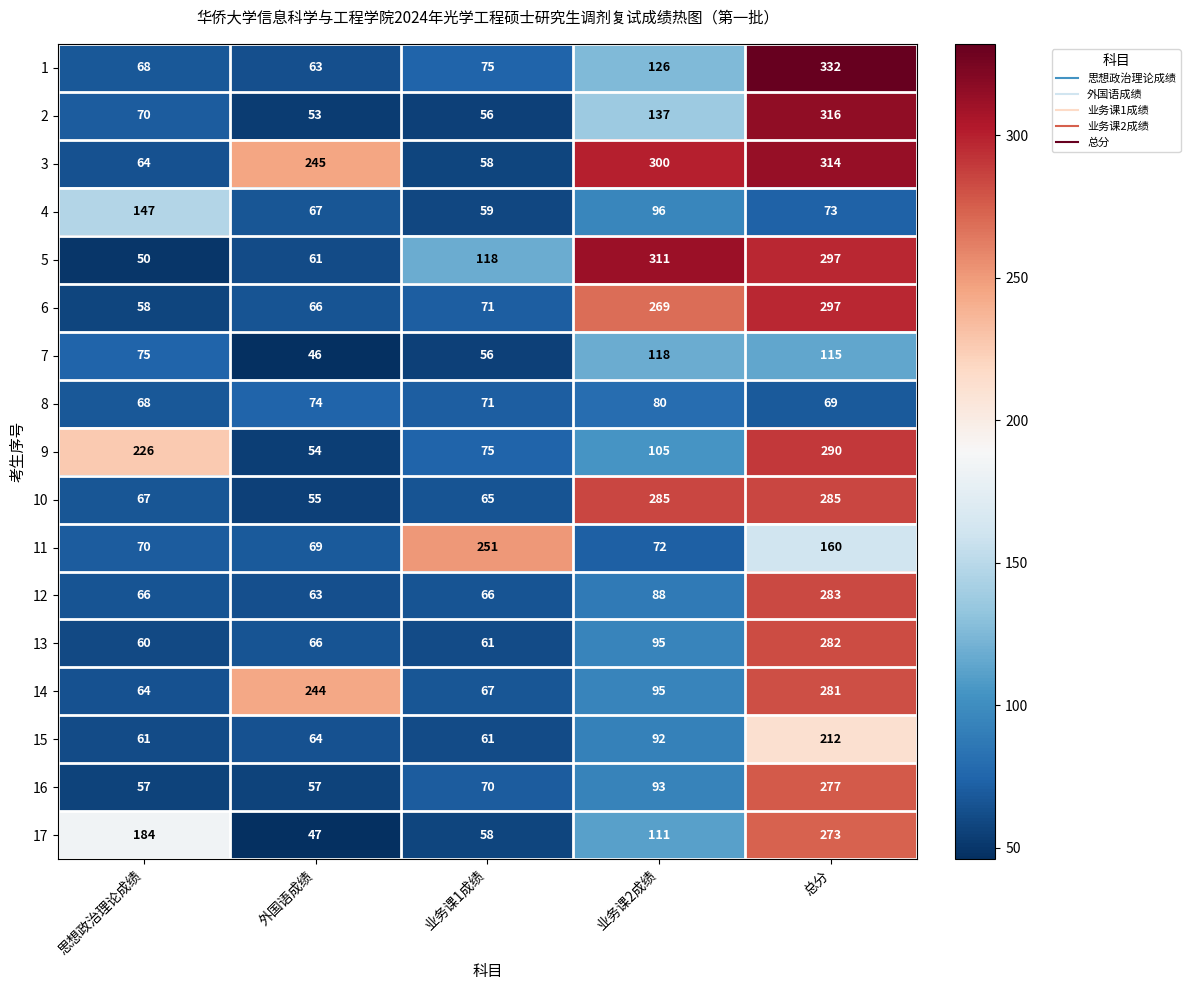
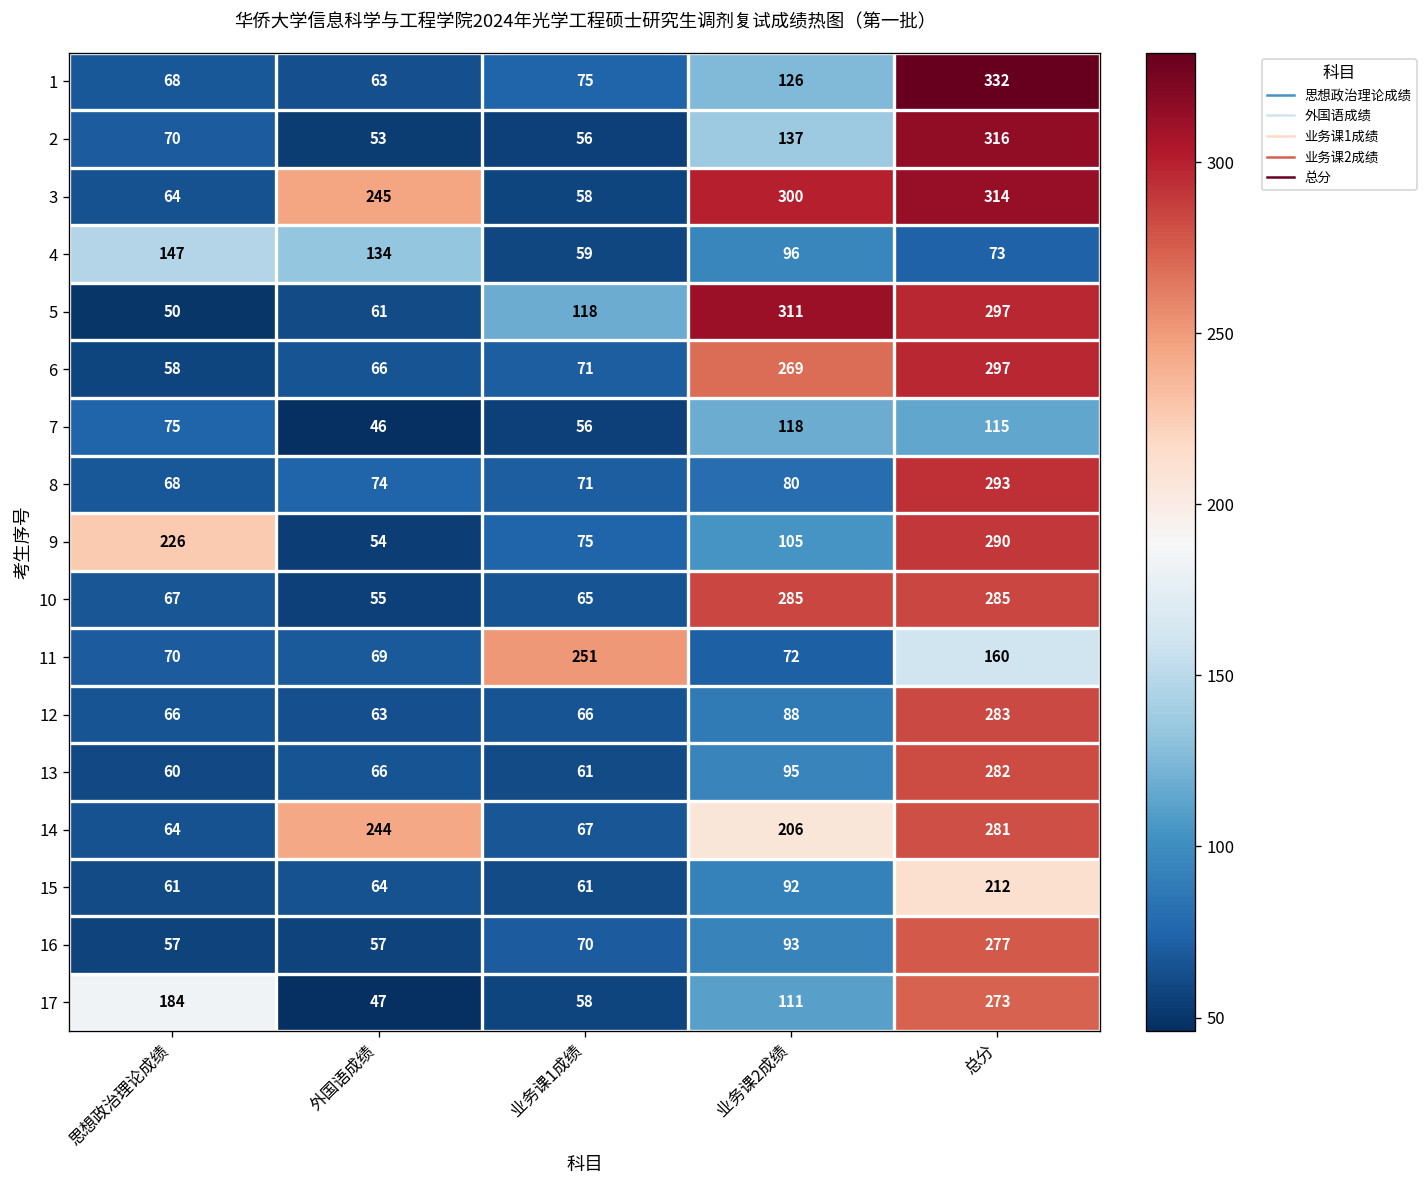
  {
    "1": {
      "思想政治理论成绩": 68,
      "外国语成绩": 63,
      "业务课1成绩": 75,
      "业务课2成绩": 126,
      "总分": 332
    },
    "2": {
      "思想政治理论成绩": 70,
      "外国语成绩": 53,
      "业务课1成绩": 56,
      "业务课2成绩": 137,
      "总分": 316
    },
    "3": {
      "思想政治理论成绩": 64,
      "外国语成绩": 245,
      "业务课1成绩": 58,
      "业务课2成绩": 300,
      "总分": 314
    },
    "4": {
      "思想政治理论成绩": 147,
-     "外国语成绩": 67,
+     "外国语成绩": 134,
      "业务课1成绩": 59,
      "业务课2成绩": 96,
      "总分": 73
    },
    "5": {
      "思想政治理论成绩": 50,
      "外国语成绩": 61,
      "业务课1成绩": 118,
      "业务课2成绩": 311,
      "总分": 297
    },
    "6": {
      "思想政治理论成绩": 58,
      "外国语成绩": 66,
      "业务课1成绩": 71,
      "业务课2成绩": 269,
      "总分": 297
    },
    "7": {
      "思想政治理论成绩": 75,
      "外国语成绩": 46,
      "业务课1成绩": 56,
      "业务课2成绩": 118,
      "总分": 115
    },
    "8": {
      "思想政治理论成绩": 68,
      "外国语成绩": 74,
      "业务课1成绩": 71,
      "业务课2成绩": 80,
-     "总分": 69
+     "总分": 293
    },
    "9": {
      "思想政治理论成绩": 226,
      "外国语成绩": 54,
      "业务课1成绩": 75,
      "业务课2成绩": 105,
      "总分": 290
    },
    "10": {
      "思想政治理论成绩": 67,
      "外国语成绩": 55,
      "业务课1成绩": 65,
      "业务课2成绩": 285,
      "总分": 285
    },
    "11": {
      "思想政治理论成绩": 70,
      "外国语成绩": 69,
      "业务课1成绩": 251,
      "业务课2成绩": 72,
      "总分": 160
    },
    "12": {
      "思想政治理论成绩": 66,
      "外国语成绩": 63,
      "业务课1成绩": 66,
      "业务课2成绩": 88,
      "总分": 283
    },
    "13": {
      "思想政治理论成绩": 60,
      "外国语成绩": 66,
      "业务课1成绩": 61,
      "业务课2成绩": 95,
      "总分": 282
    },
    "14": {
      "思想政治理论成绩": 64,
      "外国语成绩": 244,
      "业务课1成绩": 67,
-     "业务课2成绩": 95,
+     "业务课2成绩": 206,
      "总分": 281
    },
    "15": {
      "思想政治理论成绩": 61,
      "外国语成绩": 64,
      "业务课1成绩": 61,
      "业务课2成绩": 92,
      "总分": 212
    },
    "16": {
      "思想政治理论成绩": 57,
      "外国语成绩": 57,
      "业务课1成绩": 70,
      "业务课2成绩": 93,
      "总分": 277
    },
    "17": {
      "思想政治理论成绩": 184,
      "外国语成绩": 47,
      "业务课1成绩": 58,
      "业务课2成绩": 111,
      "总分": 273
    }
  }
